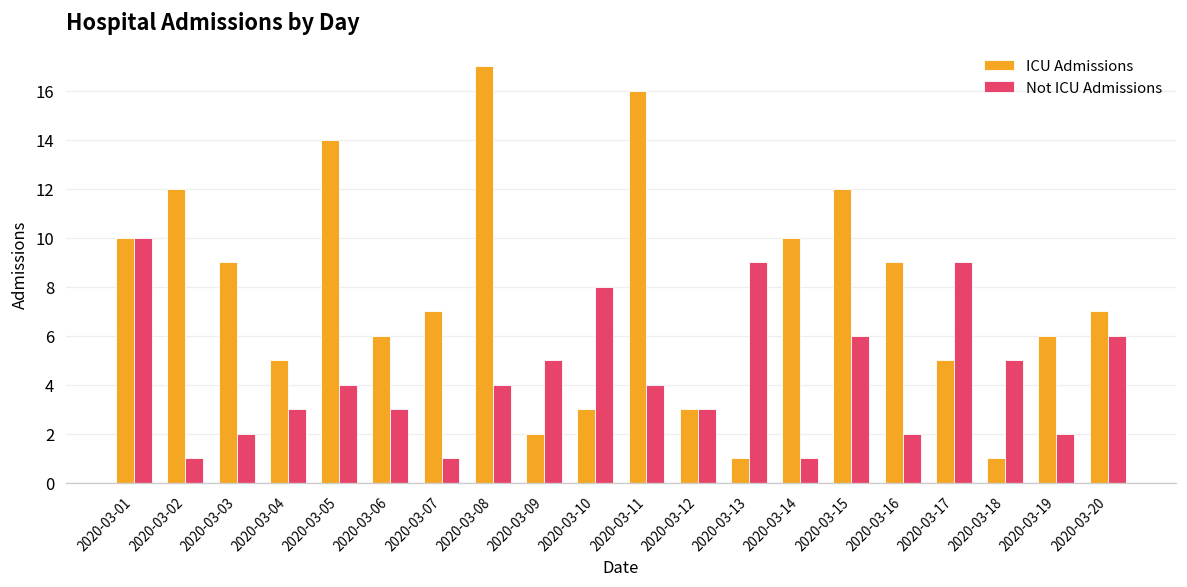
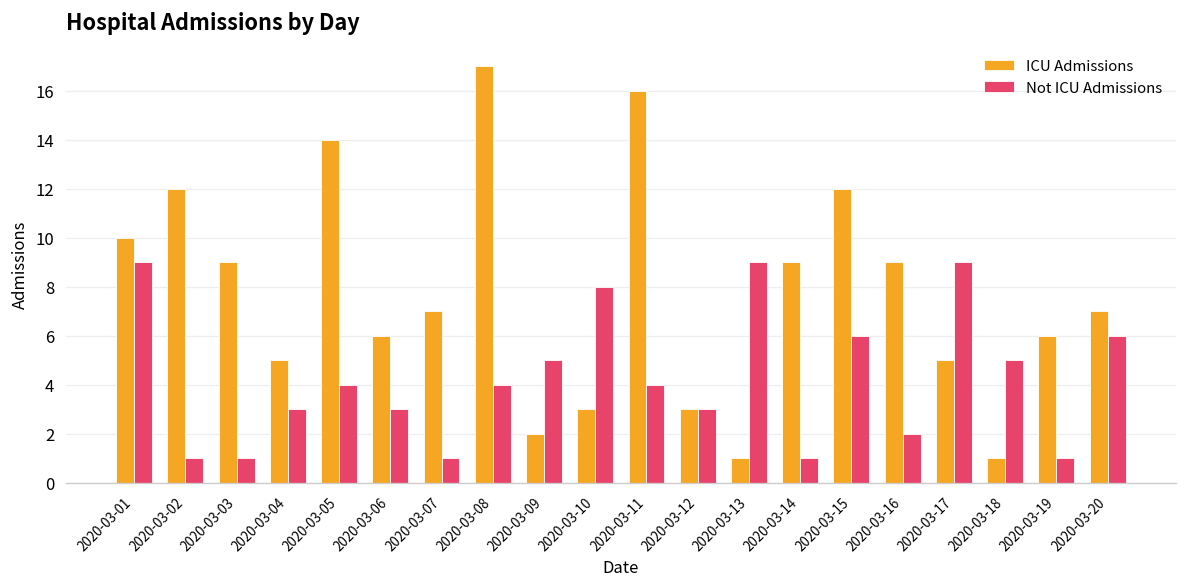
  {
    "ICU Admissions": {
      "2020-03-01": 10,
      "2020-03-02": 12,
      "2020-03-03": 9,
      "2020-03-04": 5,
      "2020-03-05": 14,
      "2020-03-06": 6,
      "2020-03-07": 7,
      "2020-03-08": 17,
      "2020-03-09": 2,
      "2020-03-10": 3,
      "2020-03-11": 16,
      "2020-03-12": 3,
      "2020-03-13": 1,
-     "2020-03-14": 10,
+     "2020-03-14": 9,
      "2020-03-15": 12,
      "2020-03-16": 9,
      "2020-03-17": 5,
      "2020-03-18": 1,
      "2020-03-19": 6,
      "2020-03-20": 7
    },
    "Not ICU Admissions": {
-     "2020-03-01": 10,
+     "2020-03-01": 9,
      "2020-03-02": 1,
-     "2020-03-03": 2,
+     "2020-03-03": 1,
      "2020-03-04": 3,
      "2020-03-05": 4,
      "2020-03-06": 3,
      "2020-03-07": 1,
      "2020-03-08": 4,
      "2020-03-09": 5,
      "2020-03-10": 8,
      "2020-03-11": 4,
      "2020-03-12": 3,
      "2020-03-13": 9,
      "2020-03-14": 1,
      "2020-03-15": 6,
      "2020-03-16": 2,
      "2020-03-17": 9,
      "2020-03-18": 5,
-     "2020-03-19": 2,
+     "2020-03-19": 1,
      "2020-03-20": 6
    }
  }
